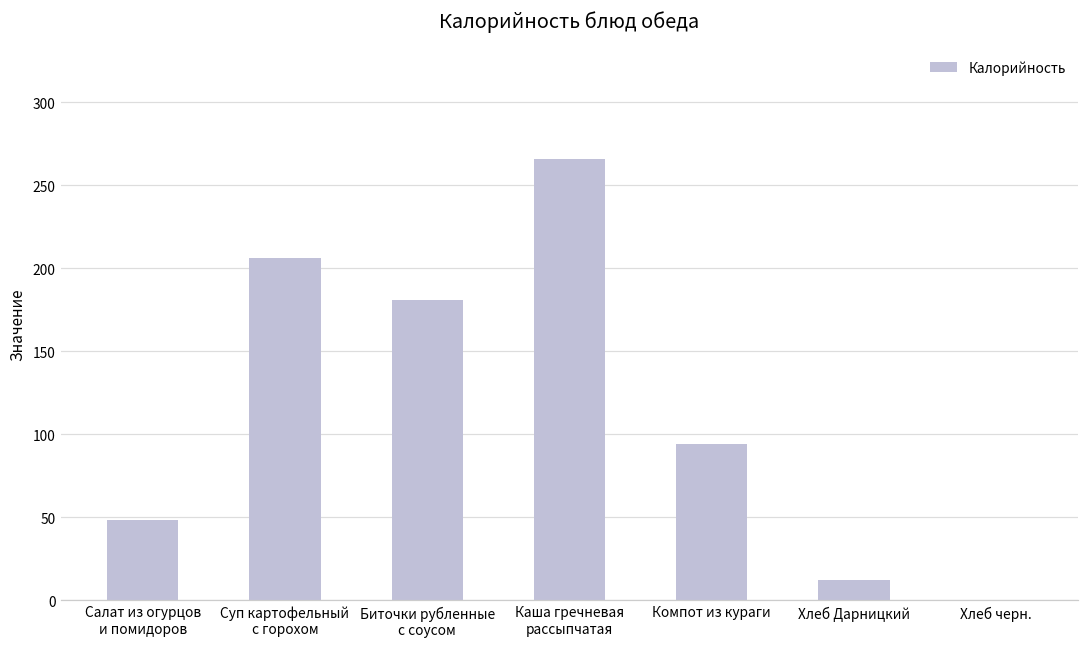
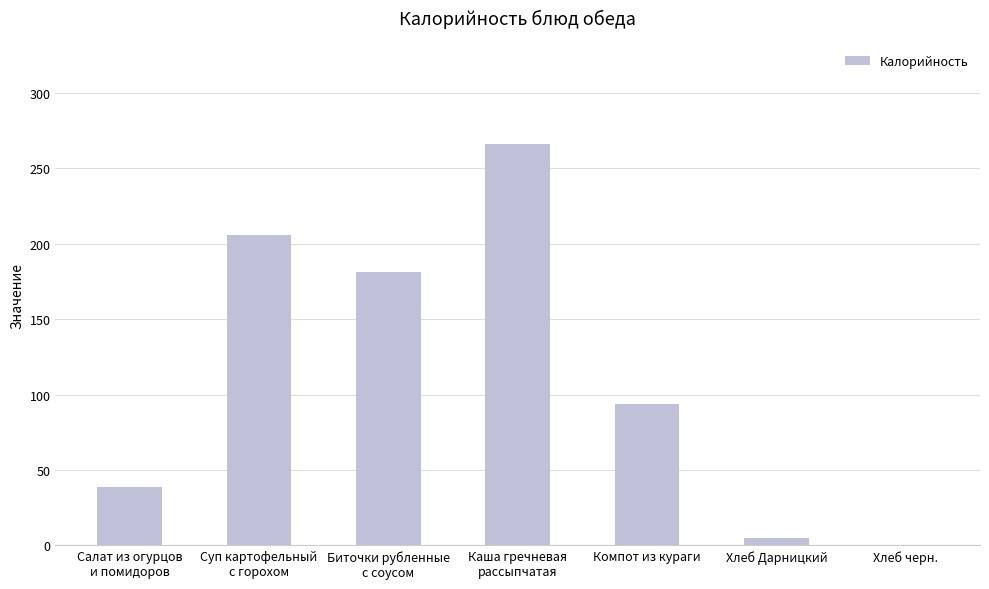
  {
-   "Салат из огурцов и помидоров": 48,
+   "Салат из огурцов и помидоров": 39,
    "Суп картофельный с горохом": 206,
    "Биточки рубленные с соусом": 181,
    "Каша гречневая рассыпчатая": 266,
    "Компот из кураги": 94,
-   "Хлеб Дарницкий": 12,
+   "Хлеб Дарницкий": 5,
    "Хлеб черн.": 0
  }
